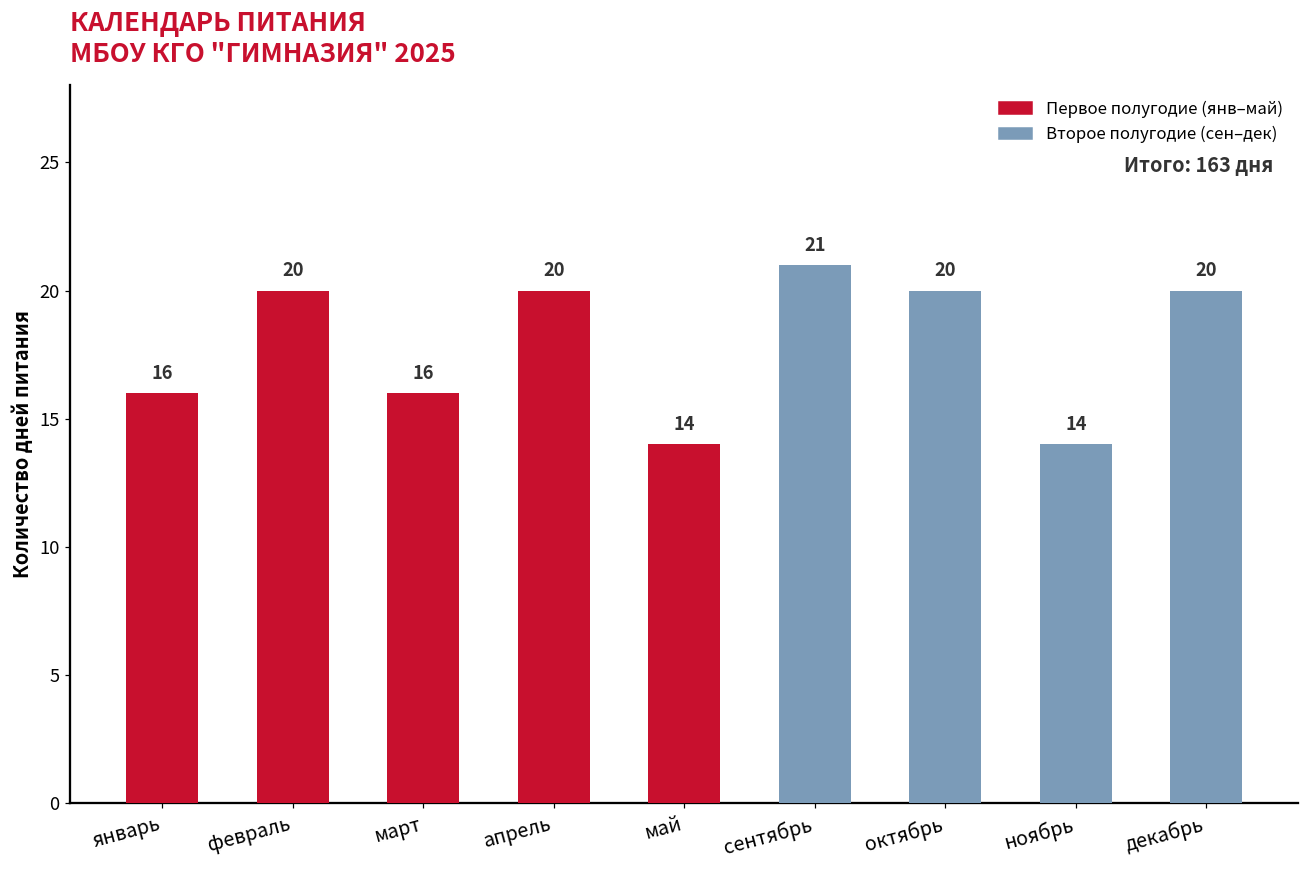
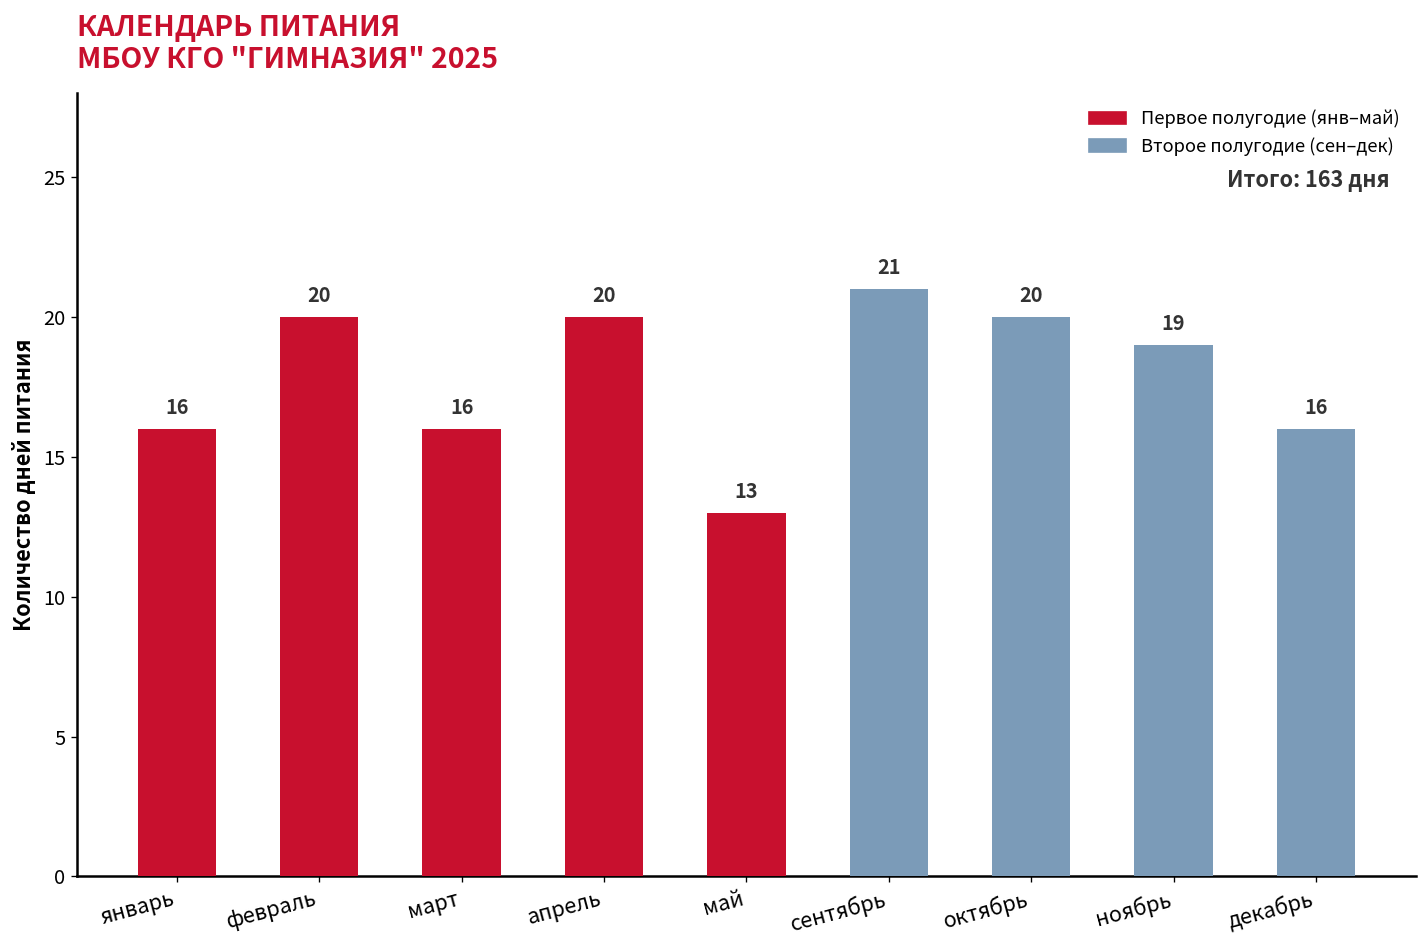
  {
    "январь": 16,
    "февраль": 20,
    "март": 16,
    "апрель": 20,
-   "май": 14,
+   "май": 13,
    "сентябрь": 21,
    "октябрь": 20,
-   "ноябрь": 14,
-   "декабрь": 20
+   "ноябрь": 19,
+   "декабрь": 16
  }
